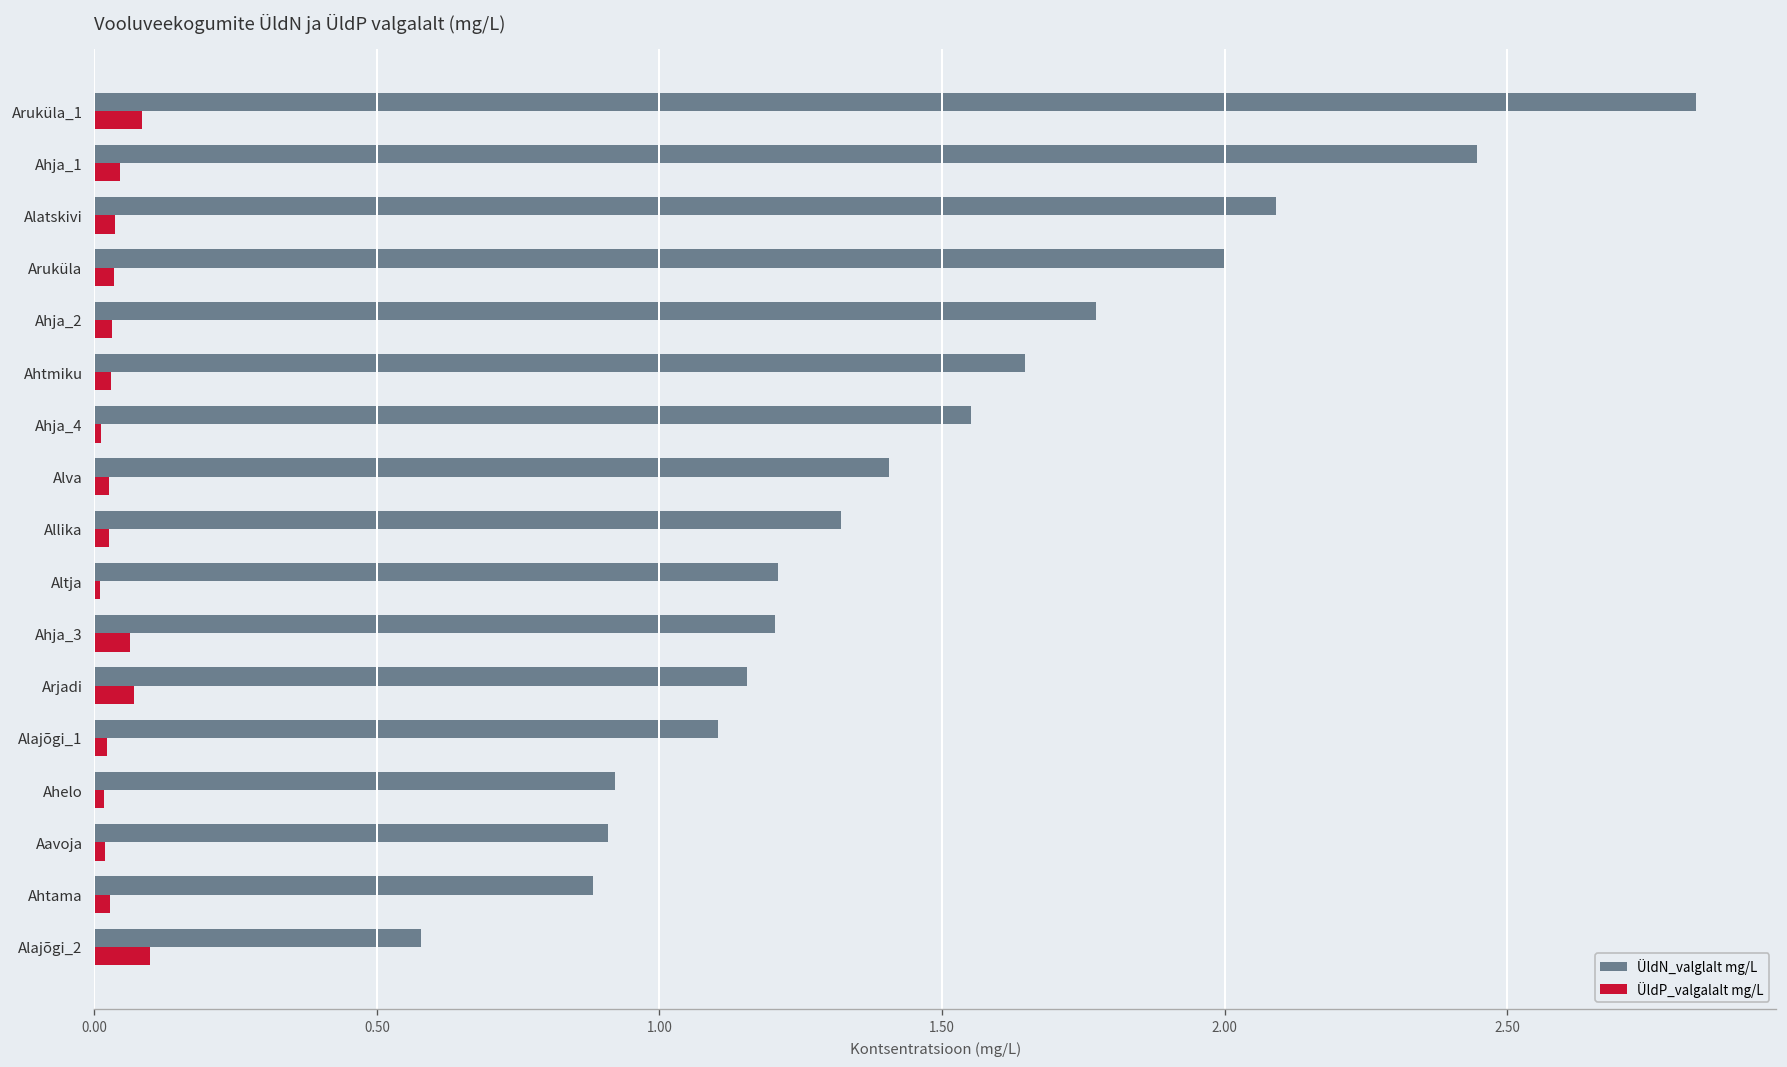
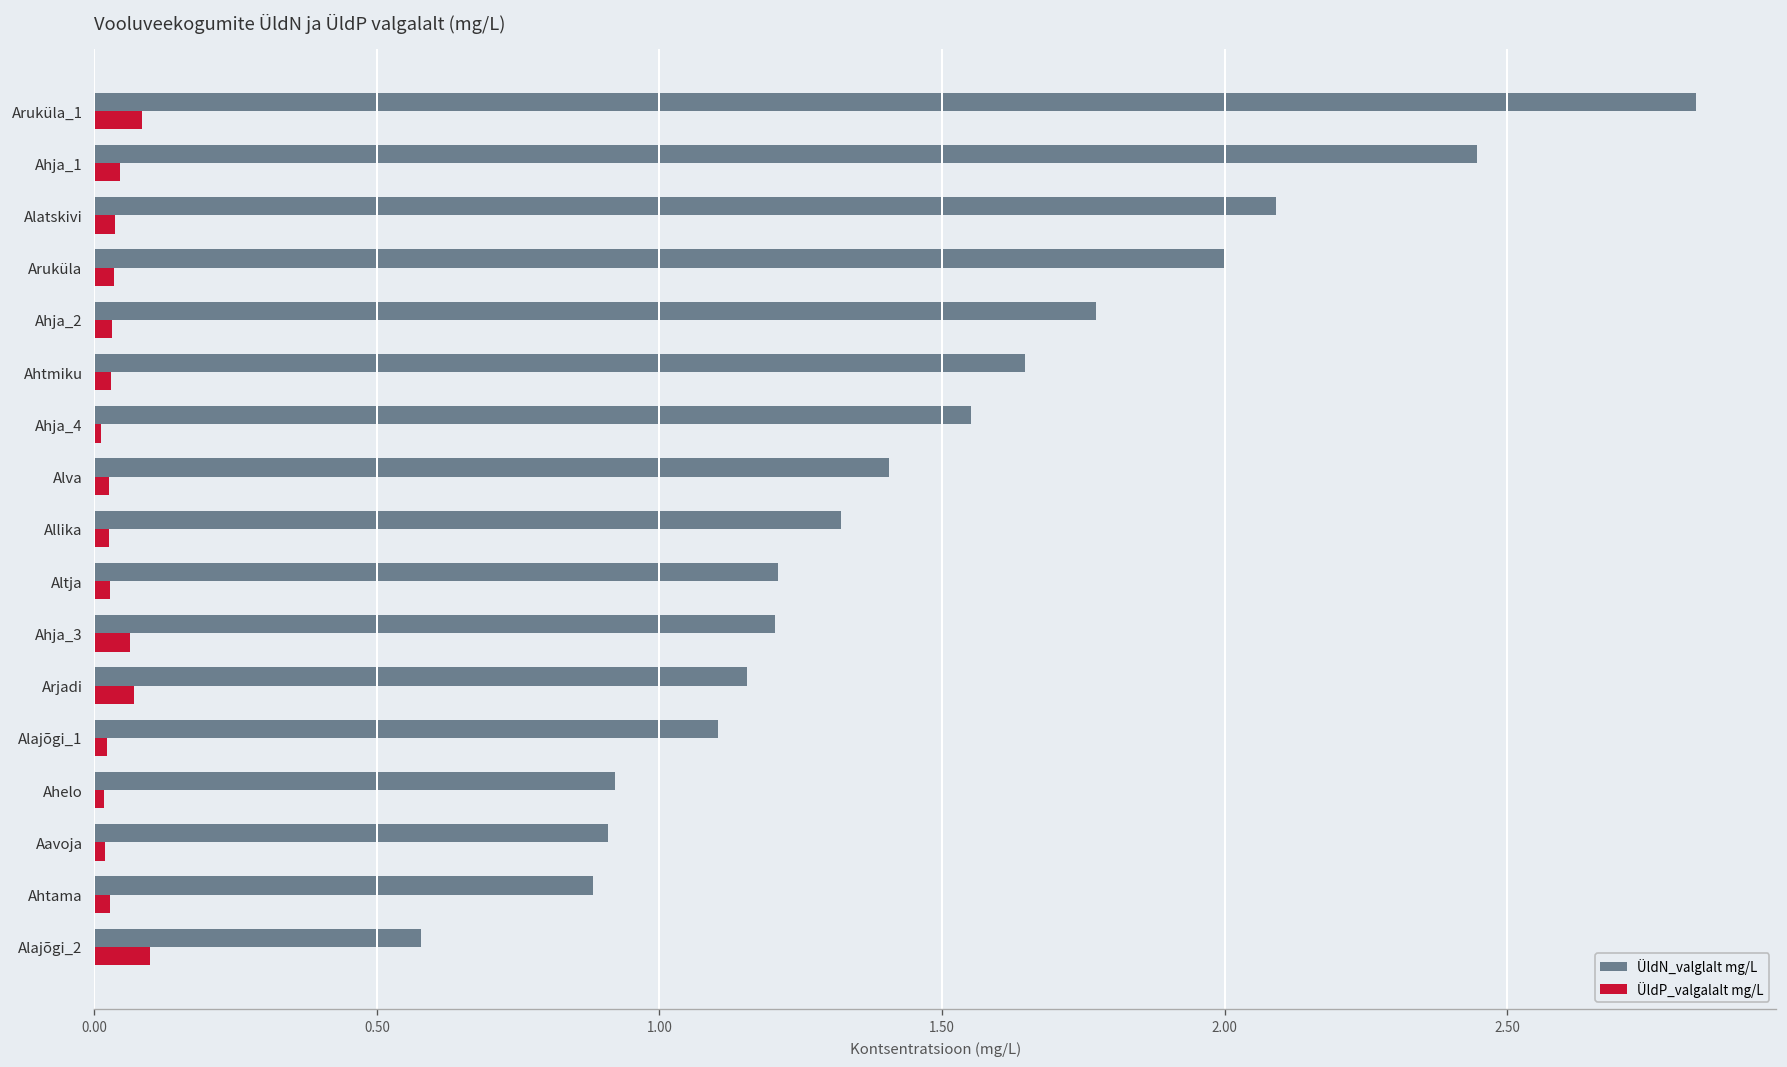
  {
    "ÜldN_valglalt mg/L": {
      "Aruküla_1": 2.83,
      "Ahja_1": 2.45,
      "Alatskivi": 2.09,
      "Aruküla": 2.00,
      "Ahja_2": 1.77,
      "Ahtmiku": 1.65,
      "Ahja_4": 1.55,
      "Alva": 1.41,
      "Allika": 1.32,
      "Altja": 1.21,
      "Ahja_3": 1.20,
      "Arjadi": 1.15,
      "Alajõgi_1": 1.10,
      "Ahelo": 0.92,
      "Aavoja": 0.91,
      "Ahtama": 0.88,
      "Alajõgi_2": 0.58
    },
    "ÜldP_valgalalt mg/L": {
      "Aruküla_1": 0.08,
      "Ahja_1": 0.05,
      "Alatskivi": 0.04,
      "Aruküla": 0.03,
      "Ahja_2": 0.03,
      "Ahtmiku": 0.03,
      "Ahja_4": 0.01,
      "Alva": 0.03,
      "Allika": 0.03,
-     "Altja": 0.01,
+     "Altja": 0.03,
      "Ahja_3": 0.06,
      "Arjadi": 0.07,
      "Alajõgi_1": 0.02,
      "Ahelo": 0.02,
      "Aavoja": 0.02,
      "Ahtama": 0.03,
      "Alajõgi_2": 0.10
    }
  }
